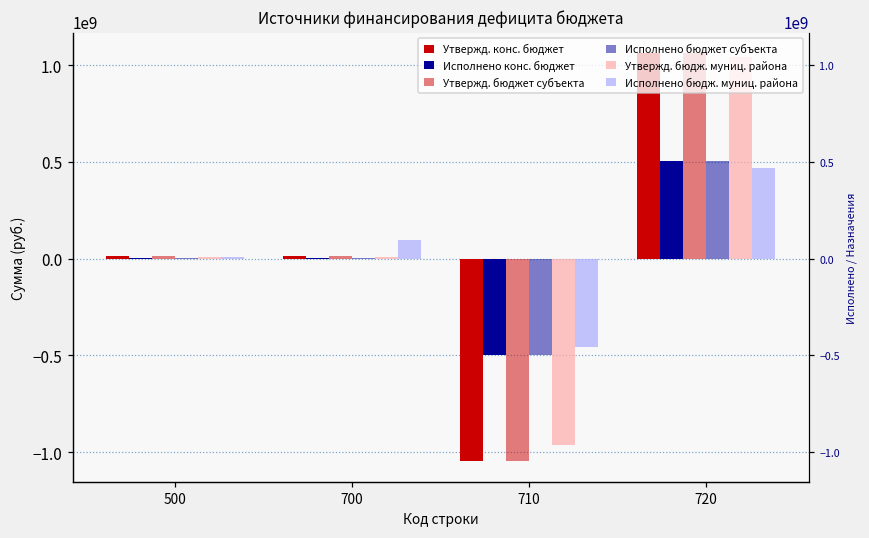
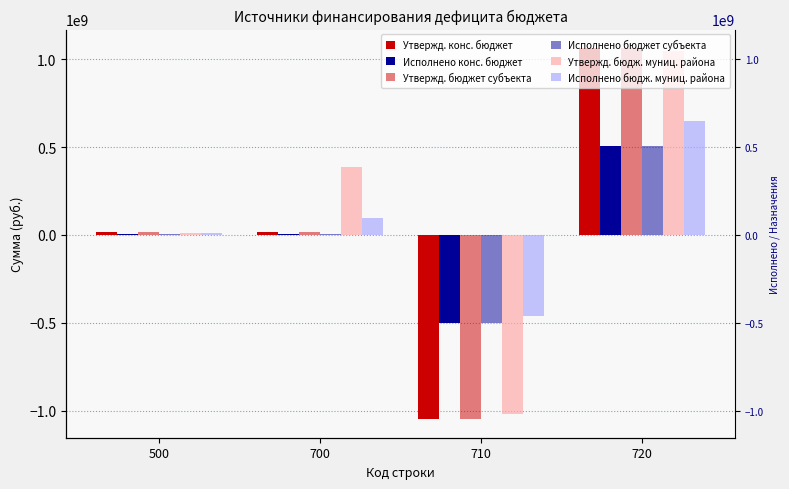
  {
    "Утвержд. бюдж. муниц. района": {
-     "700": 10000000,
-     "710": -960000000
+     "700": 390000000,
+     "710": -1020000000
    },
    "Исполнено бюдж. муниц. района": {
      "700": 100000000,
      "710": -460000000,
-     "720": 470000000
+     "720": 650000000
    }
  }
